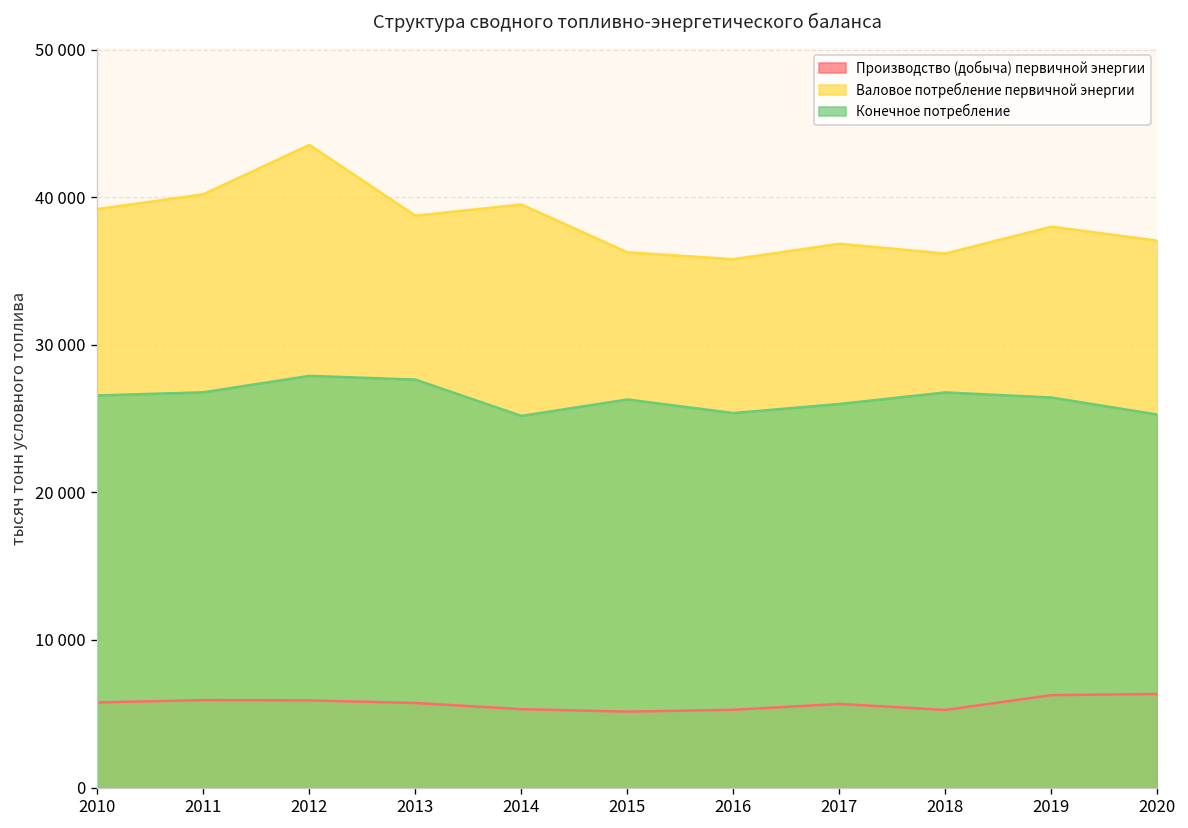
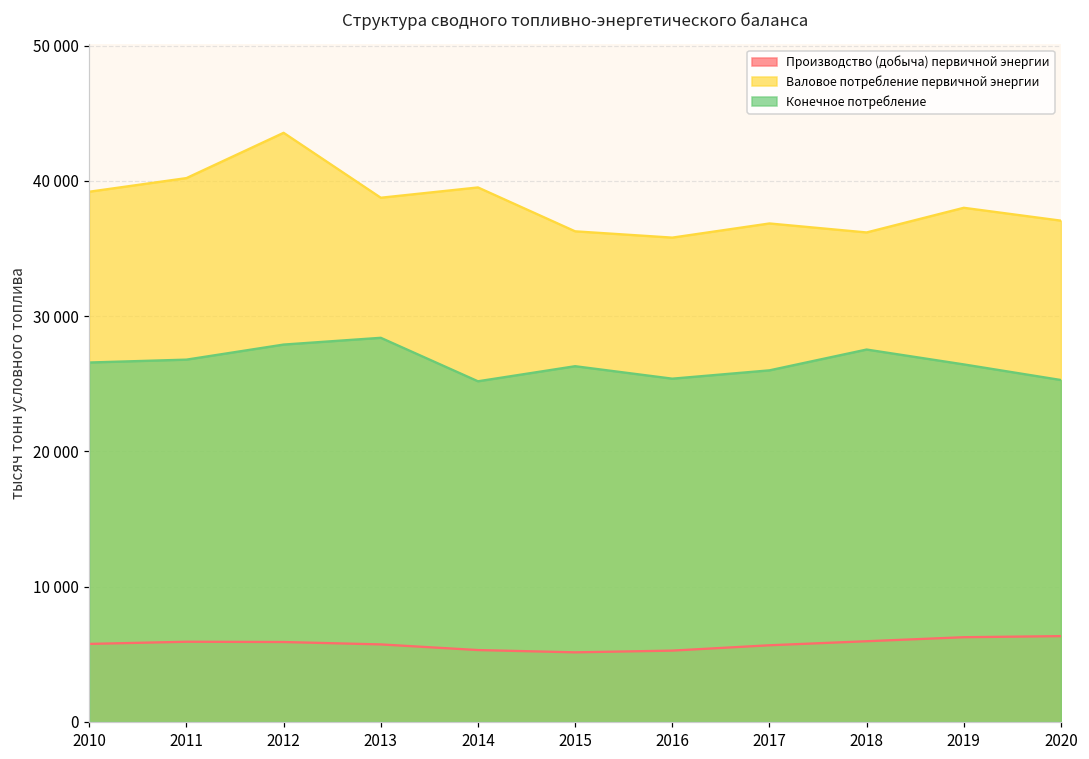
  {
    "Производство (добыча) первичной энергии": {
      "2010": 5800,
      "2011": 5900,
      "2012": 5900,
      "2013": 5700,
      "2014": 5300,
      "2015": 5100,
      "2016": 5300,
      "2017": 5700,
-     "2018": 5300,
+     "2018": 6000,
      "2019": 6300,
      "2020": 6300
    },
    "Валовое потребление первичной энергии": {
      "2010": 39200,
      "2011": 40200,
      "2012": 43600,
      "2013": 38800,
      "2014": 39500,
      "2015": 36300,
      "2016": 35800,
      "2017": 36900,
      "2018": 36200,
      "2019": 38000,
      "2020": 37100
    },
    "Конечное потребление": {
      "2010": 26600,
      "2011": 26800,
      "2012": 27900,
-     "2013": 27600,
+     "2013": 28400,
      "2014": 25200,
      "2015": 26300,
      "2016": 25400,
      "2017": 26000,
-     "2018": 26800,
+     "2018": 27500,
      "2019": 26400,
      "2020": 25300
    }
  }
